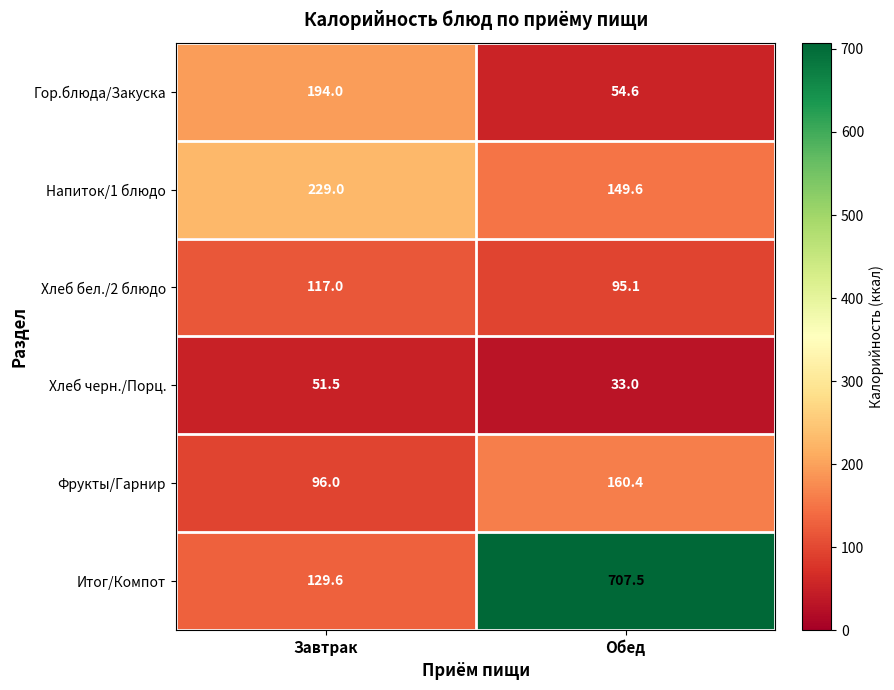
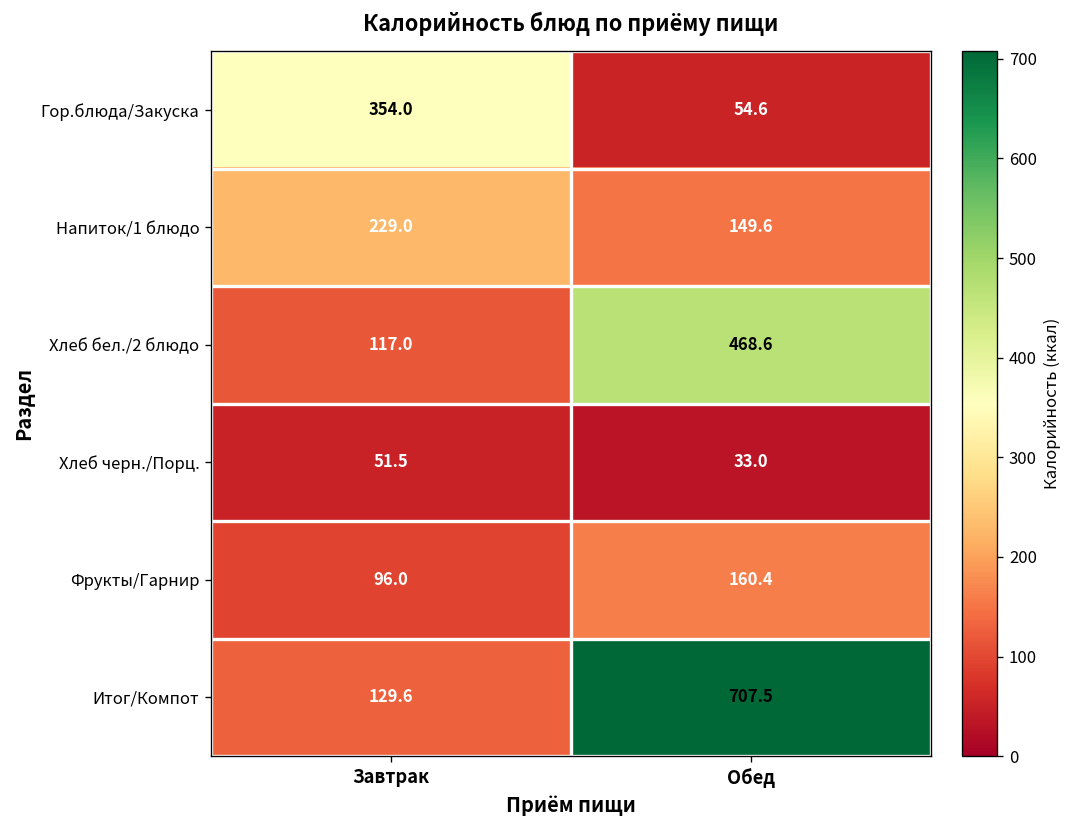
  {
    "Гор.блюда/Закуска": {
-     "Завтрак": 194.0,
+     "Завтрак": 354.0,
      "Обед": 54.6
    },
    "Напиток/1 блюдо": {
      "Завтрак": 229.0,
      "Обед": 149.6
    },
    "Хлеб бел./2 блюдо": {
      "Завтрак": 117.0,
-     "Обед": 95.1
+     "Обед": 468.6
    },
    "Хлеб черн./Порц.": {
      "Завтрак": 51.5,
      "Обед": 33.0
    },
    "Фрукты/Гарнир": {
      "Завтрак": 96.0,
      "Обед": 160.4
    },
    "Итог/Компот": {
      "Завтрак": 129.6,
      "Обед": 707.5
    }
  }
